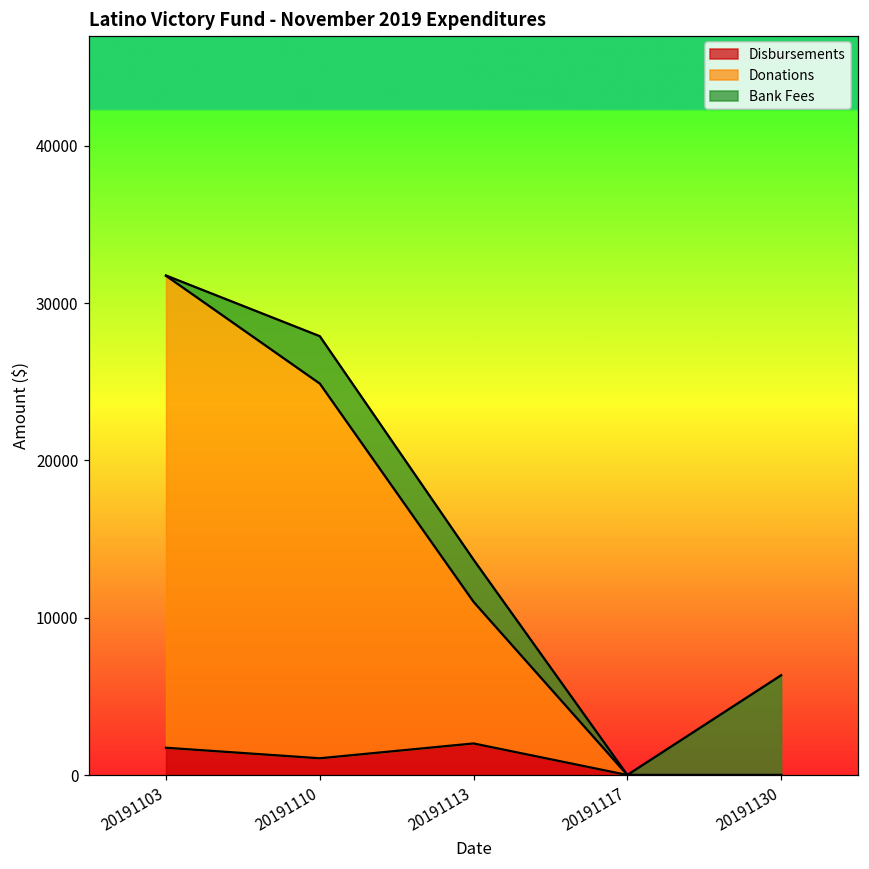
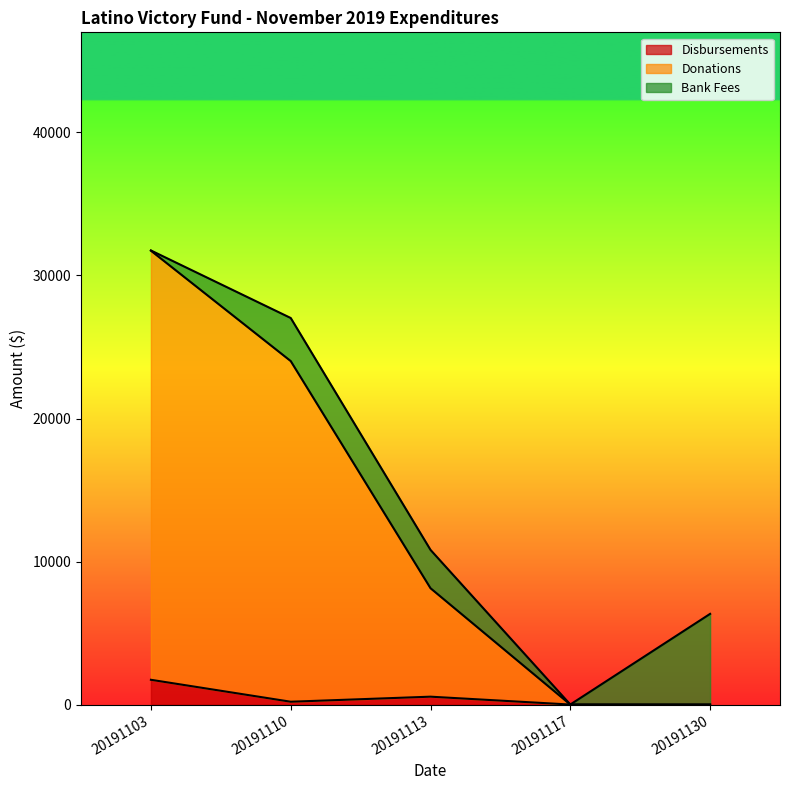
  {
    "Disbursements": {
      "20191103": 1700,
-     "20191110": 1100,
-     "20191113": 2000
+     "20191110": 200,
+     "20191113": 600
    },
    "Donations": {
      "20191110": 23800,
-     "20191113": 9000
+     "20191113": 7600
    },
    "Bank Fees": {
      "20191110": 3000,
      "20191113": 2700,
      "20191130": 6300
    }
  }
